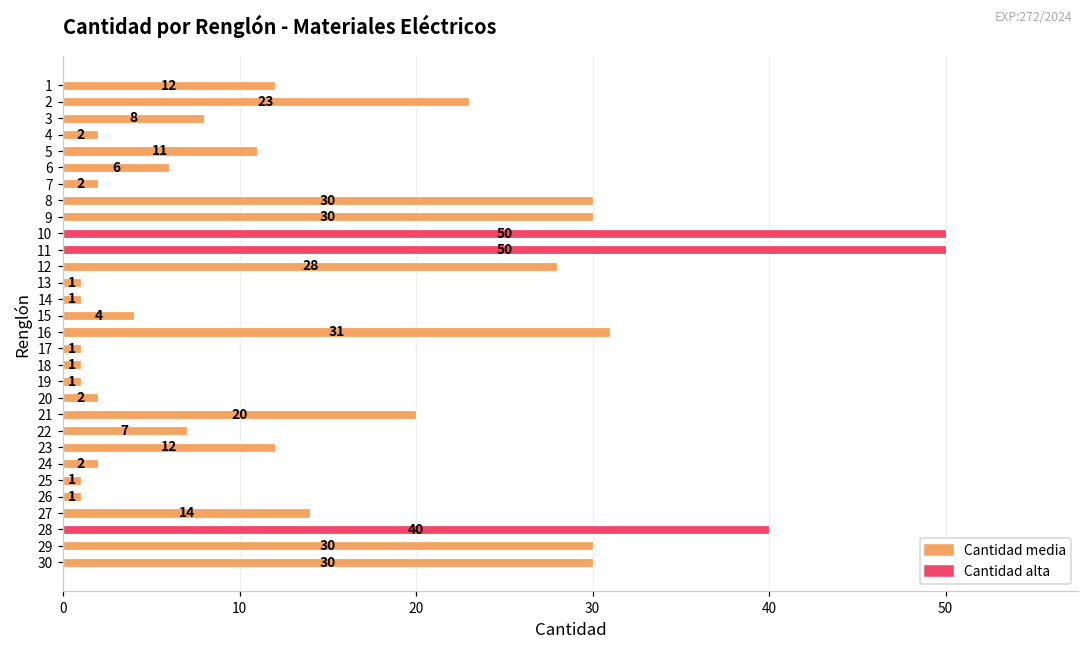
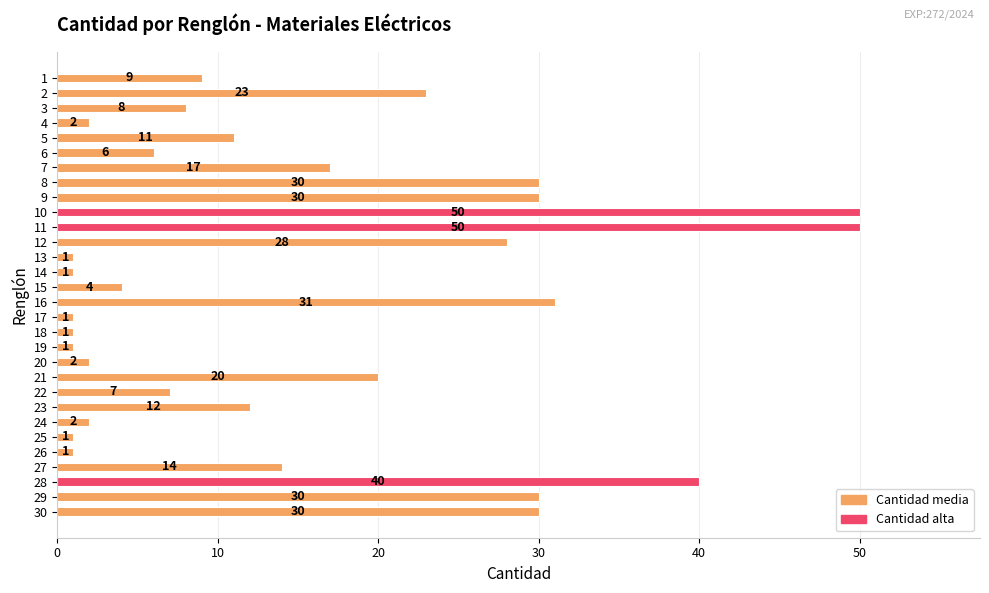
  {
-   "1": 12,
+   "1": 9,
    "2": 23,
    "3": 8,
    "4": 2,
    "5": 11,
    "6": 6,
-   "7": 2,
+   "7": 17,
    "8": 30,
    "9": 30,
    "10": 50,
    "11": 50,
    "12": 28,
    "13": 1,
    "14": 1,
    "15": 4,
    "16": 31,
    "17": 1,
    "18": 1,
    "19": 1,
    "20": 2,
    "21": 20,
    "22": 7,
    "23": 12,
    "24": 2,
    "25": 1,
    "26": 1,
    "27": 14,
    "28": 40,
    "29": 30,
    "30": 30
  }
